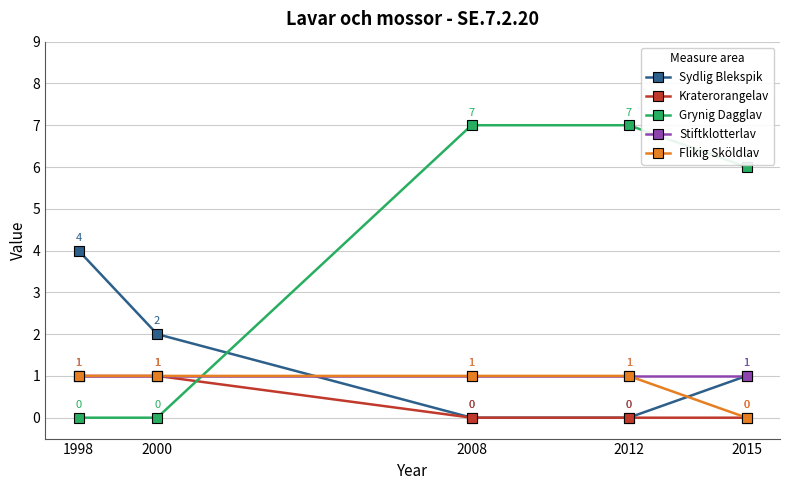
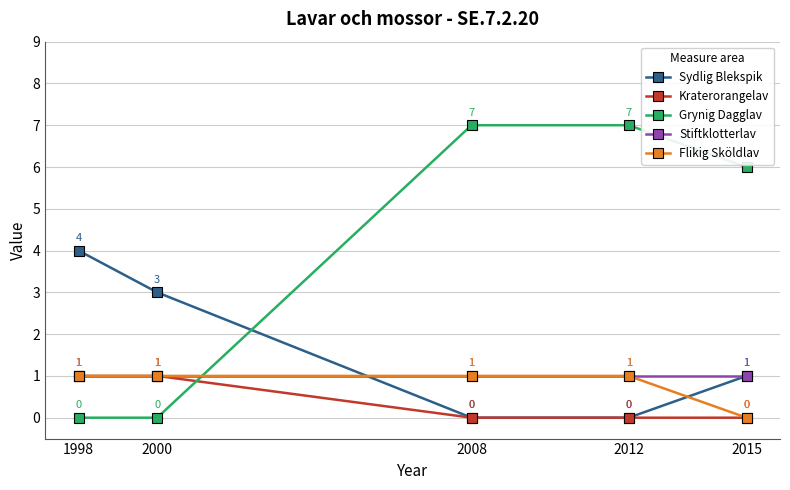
  {
    "Sydlig Blekspik": {
      "1998": 4,
-     "2000": 2
+     "2000": 3
    },
    "Grynig Dagglav": {
      "1998": 0,
      "2000": 0,
      "2008": 7,
      "2012": 7
    }
  }
